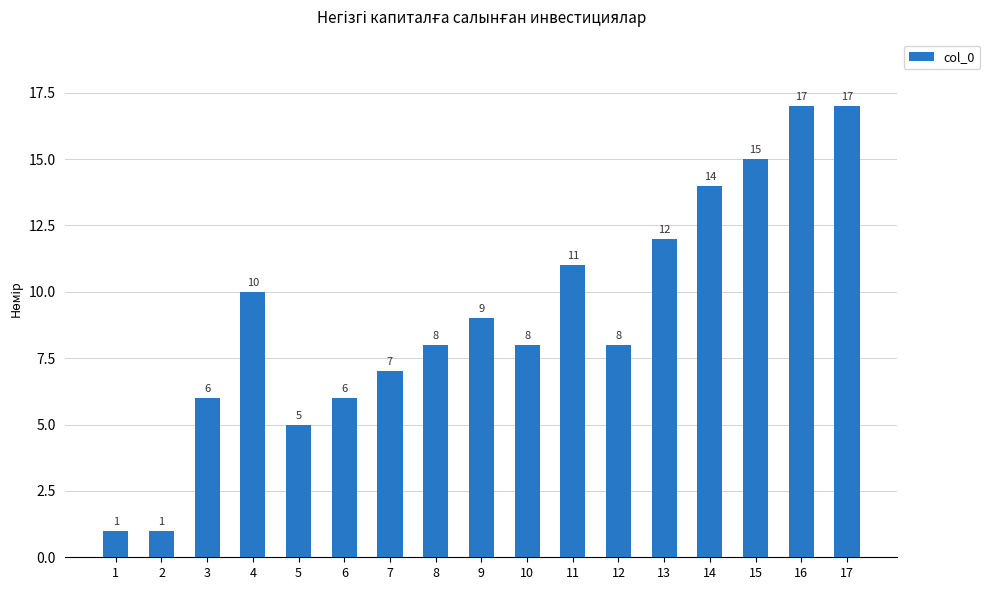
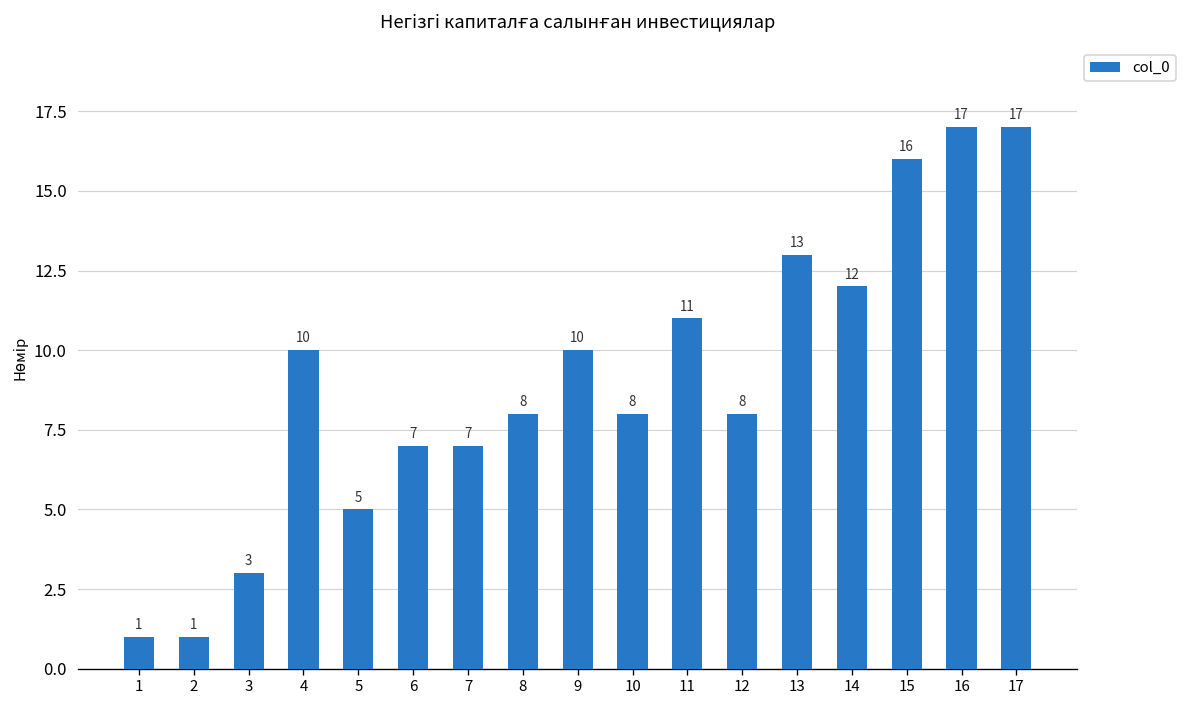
  {
    "1": 1,
    "2": 1,
-   "3": 6,
+   "3": 3,
    "4": 10,
    "5": 5,
-   "6": 6,
+   "6": 7,
    "7": 7,
    "8": 8,
-   "9": 9,
+   "9": 10,
    "10": 8,
    "11": 11,
    "12": 8,
-   "13": 12,
-   "14": 14,
-   "15": 15,
+   "13": 13,
+   "14": 12,
+   "15": 16,
    "16": 17,
    "17": 17
  }
